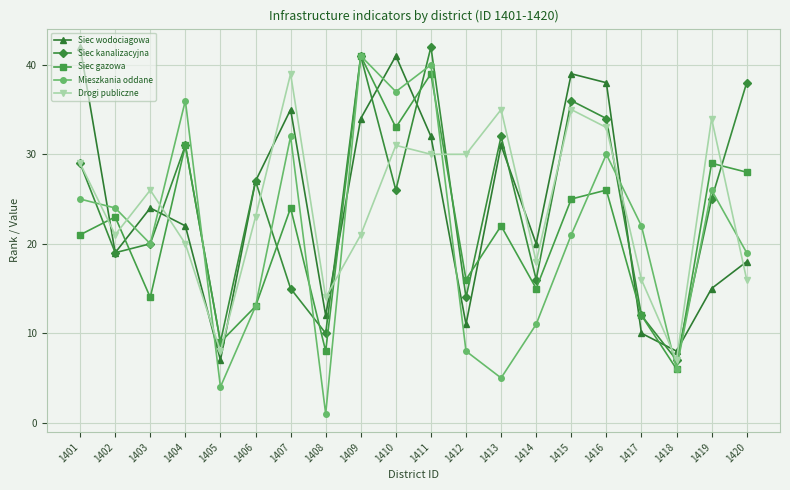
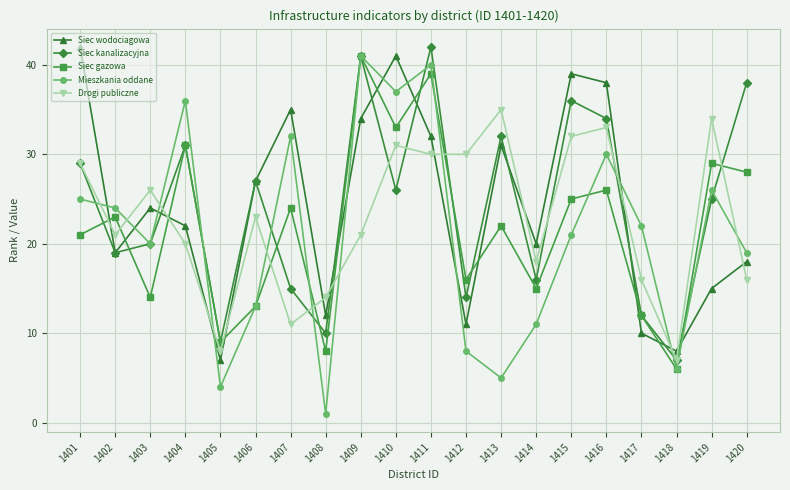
  {
    "Drogi publiczne": {
      "1402": 21,
      "1403": 26,
      "1404": 20,
      "1405": 8,
      "1406": 23,
-     "1407": 39,
+     "1407": 11,
      "1408": 14,
      "1409": 21,
      "1410": 31,
      "1411": 30,
      "1412": 30,
      "1413": 35,
      "1414": 18,
-     "1415": 35,
+     "1415": 32,
      "1416": 33,
      "1417": 16,
      "1419": 34,
      "1420": 16
    }
  }
